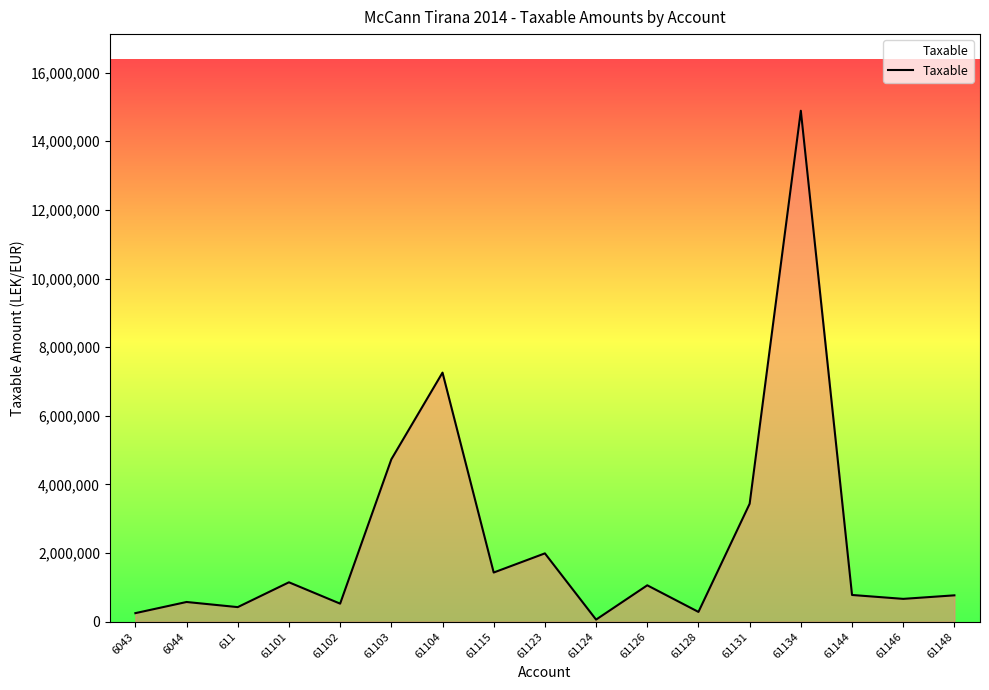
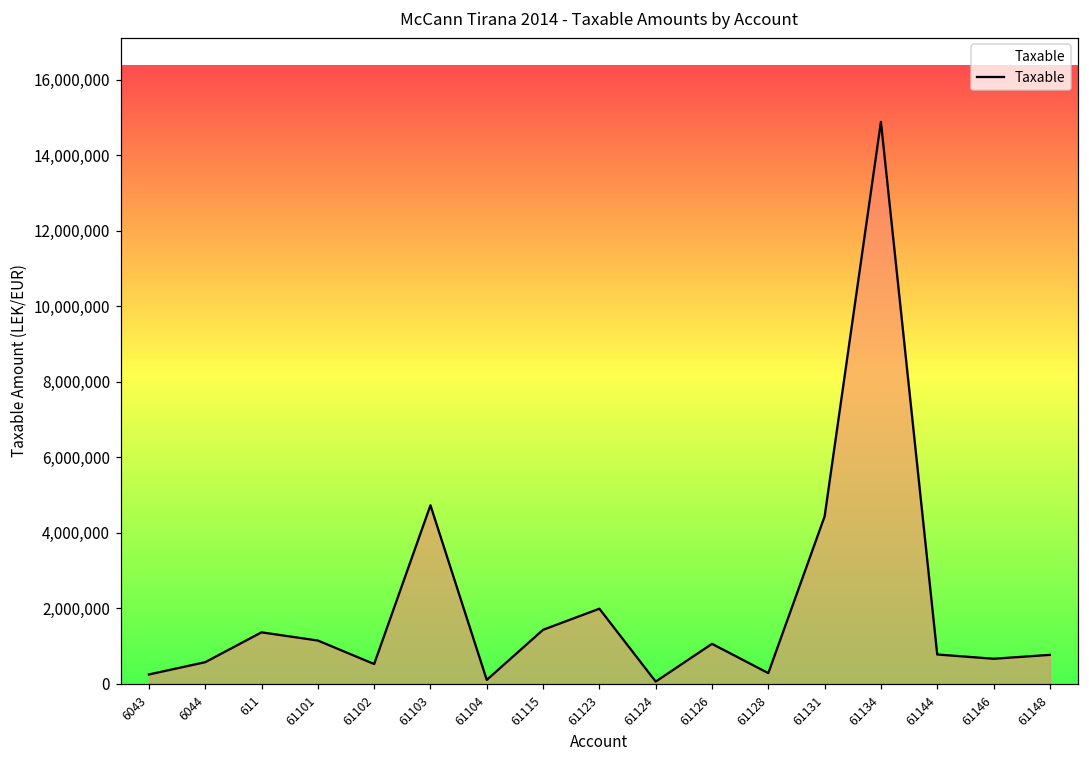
  {
    "6043": "300,000",
    "6044": "600,000",
-   "611": "400,000",
+   "611": "1,400,000",
    "61101": "1,100,000",
    "61102": "500,000",
    "61103": "4,700,000",
-   "61104": "7,300,000",
+   "61104": "100,000",
    "61115": "1,400,000",
    "61123": "2,000,000",
    "61124": "100,000",
    "61126": "1,100,000",
    "61128": "300,000",
-   "61131": "3,400,000",
+   "61131": "4,400,000",
    "61134": "14,900,000",
    "61144": "800,000",
    "61146": "700,000",
    "61148": "800,000"
  }
